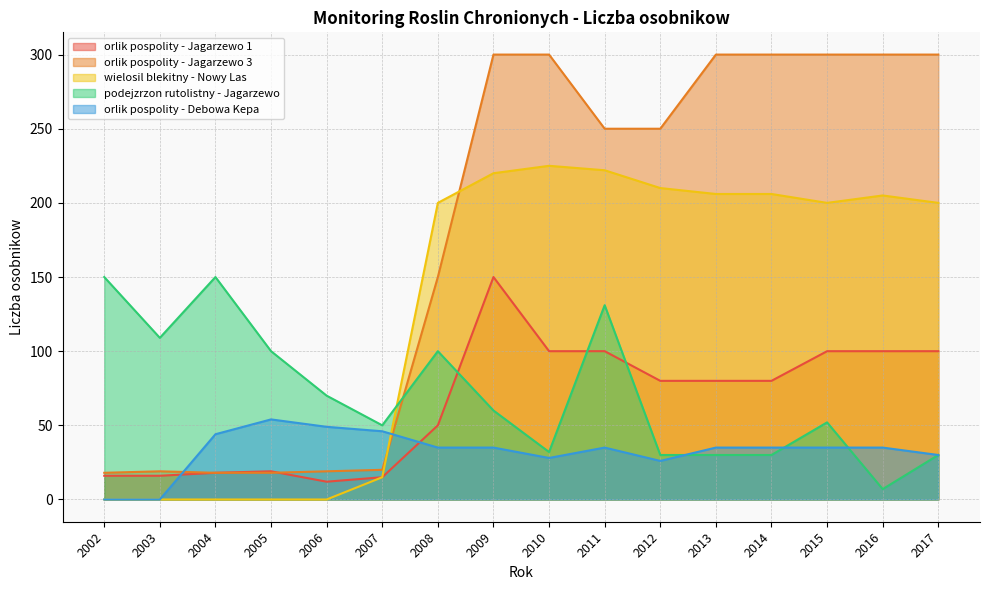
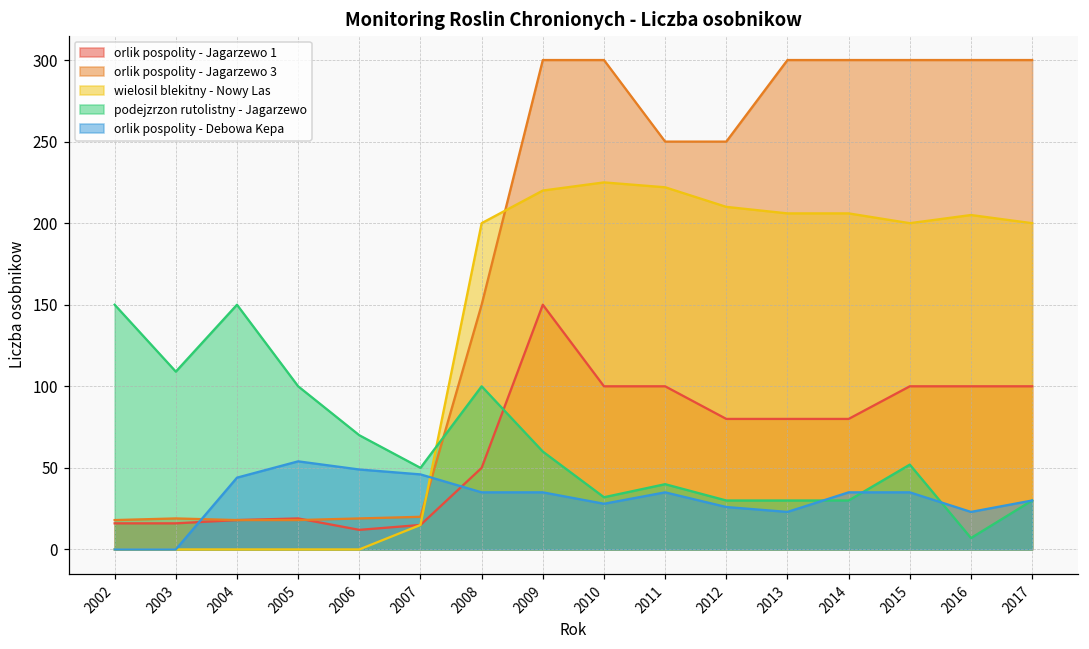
  {
    "podejzrzon rutolistny - Jagarzewo": {
      "2002": 150,
      "2003": 109,
      "2004": 150,
      "2005": 100,
      "2006": 70,
      "2007": 50,
      "2008": 100,
      "2009": 60,
      "2010": 32,
-     "2011": 131,
+     "2011": 40,
      "2012": 30,
      "2013": 30,
      "2014": 30,
      "2015": 52,
      "2016": 7
    },
    "orlik pospolity - Debowa Kepa": {
      "2004": 44,
      "2005": 54,
      "2006": 49,
      "2007": 46,
      "2008": 35,
      "2009": 35,
      "2010": 28,
      "2011": 35,
      "2012": 26,
-     "2013": 35,
+     "2013": 23,
      "2014": 35,
      "2015": 35,
-     "2016": 35
+     "2016": 23
    }
  }
